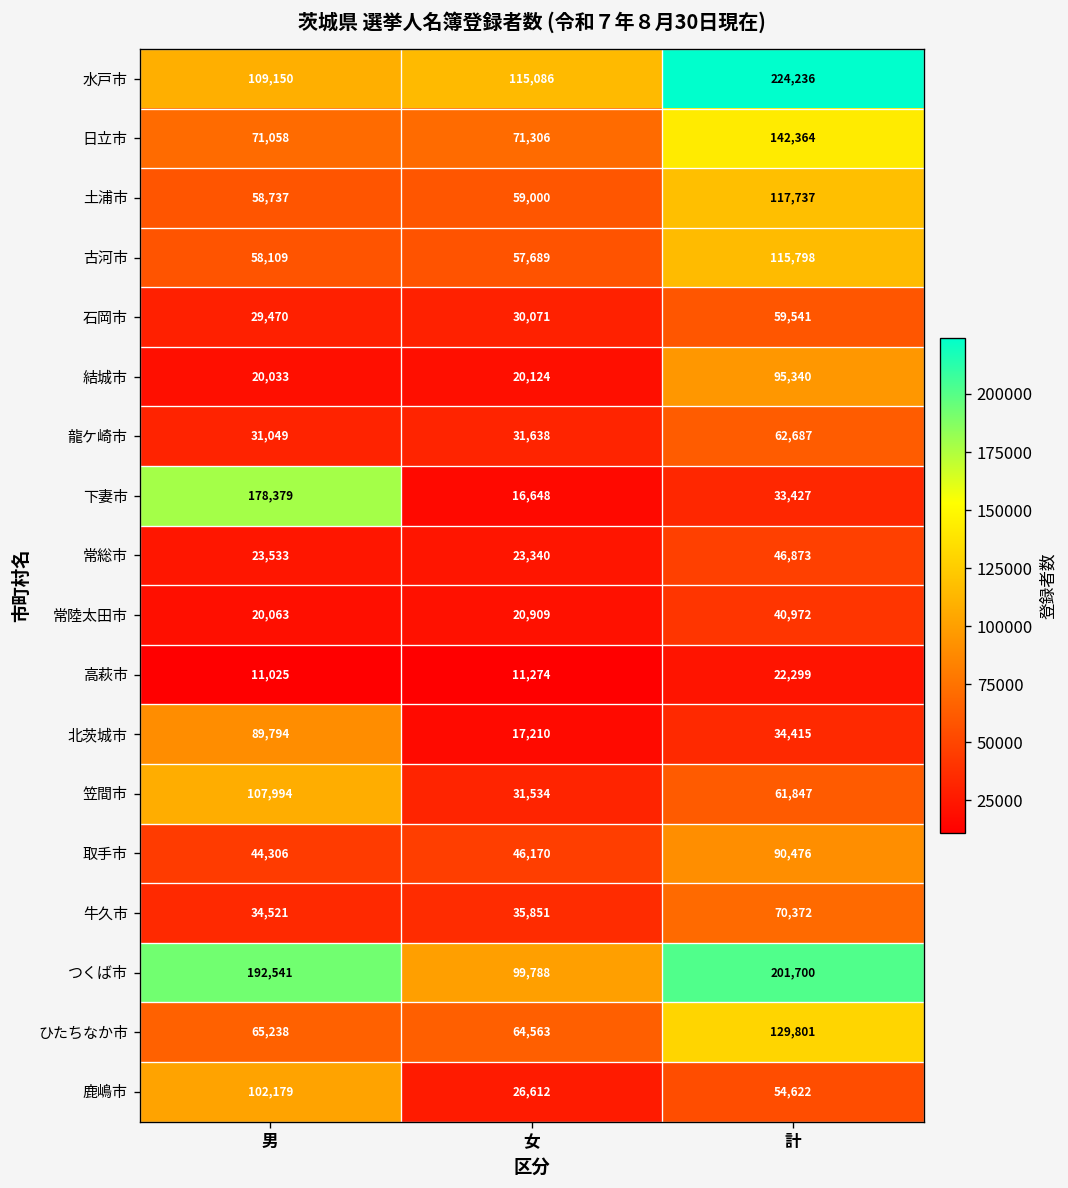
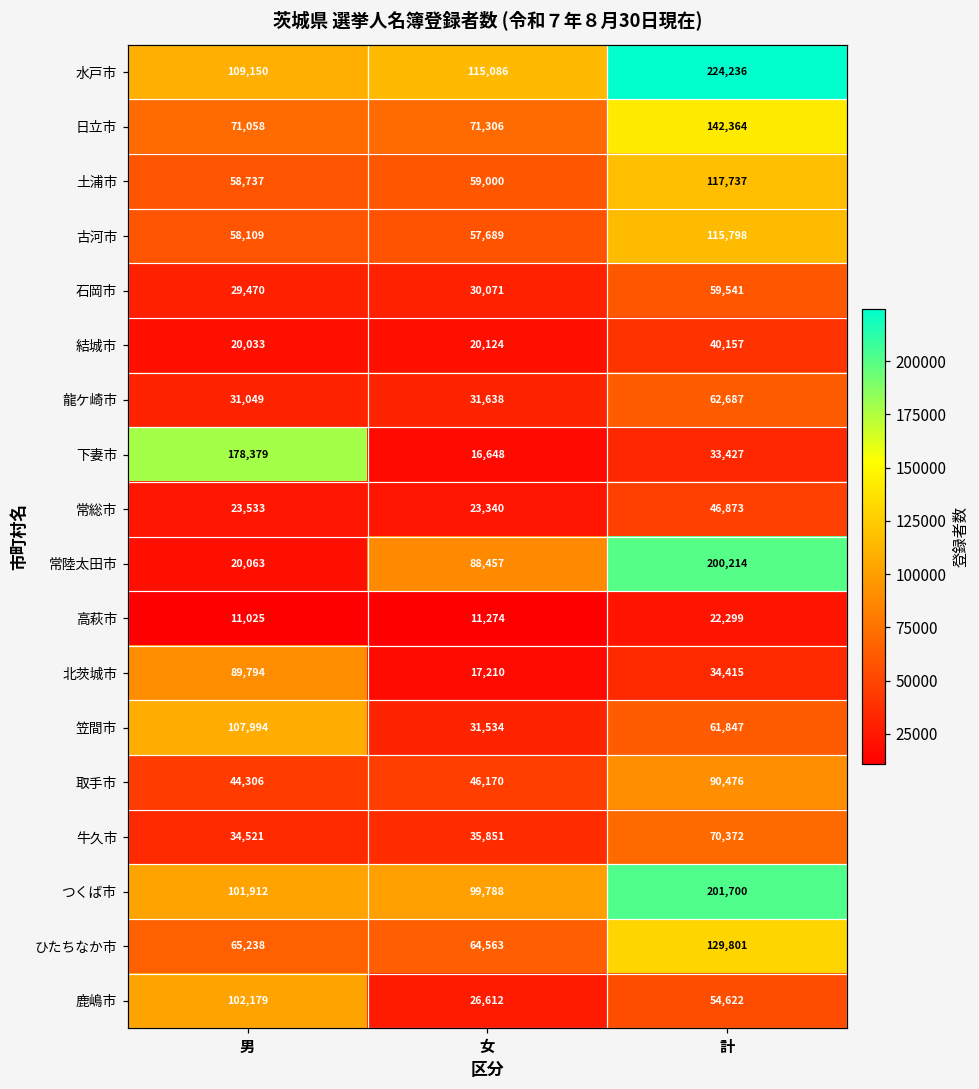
  {
    "水戸市": {
      "男": "109,150",
      "女": "115,086",
      "計": "224,236"
    },
    "日立市": {
      "男": "71,058",
      "女": "71,306",
      "計": "142,364"
    },
    "土浦市": {
      "男": "58,737",
      "女": "59,000",
      "計": "117,737"
    },
    "古河市": {
      "男": "58,109",
      "女": "57,689",
      "計": "115,798"
    },
    "石岡市": {
      "男": "29,470",
      "女": "30,071",
      "計": "59,541"
    },
    "結城市": {
      "男": "20,033",
      "女": "20,124",
-     "計": "95,340"
+     "計": "40,157"
    },
    "龍ケ崎市": {
      "男": "31,049",
      "女": "31,638",
      "計": "62,687"
    },
    "下妻市": {
      "男": "178,379",
      "女": "16,648",
      "計": "33,427"
    },
    "常総市": {
      "男": "23,533",
      "女": "23,340",
      "計": "46,873"
    },
    "常陸太田市": {
      "男": "20,063",
-     "女": "20,909",
-     "計": "40,972"
+     "女": "88,457",
+     "計": "200,214"
    },
    "高萩市": {
      "男": "11,025",
      "女": "11,274",
      "計": "22,299"
    },
    "北茨城市": {
      "男": "89,794",
      "女": "17,210",
      "計": "34,415"
    },
    "笠間市": {
      "男": "107,994",
      "女": "31,534",
      "計": "61,847"
    },
    "取手市": {
      "男": "44,306",
      "女": "46,170",
      "計": "90,476"
    },
    "牛久市": {
      "男": "34,521",
      "女": "35,851",
      "計": "70,372"
    },
    "つくば市": {
-     "男": "192,541",
+     "男": "101,912",
      "女": "99,788",
      "計": "201,700"
    },
    "ひたちなか市": {
      "男": "65,238",
      "女": "64,563",
      "計": "129,801"
    },
    "鹿嶋市": {
      "男": "102,179",
      "女": "26,612",
      "計": "54,622"
    }
  }
